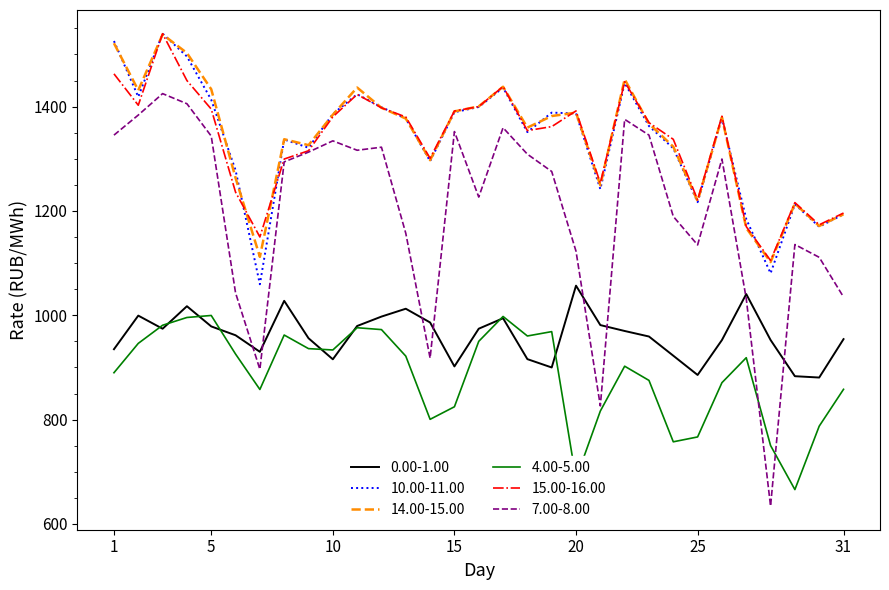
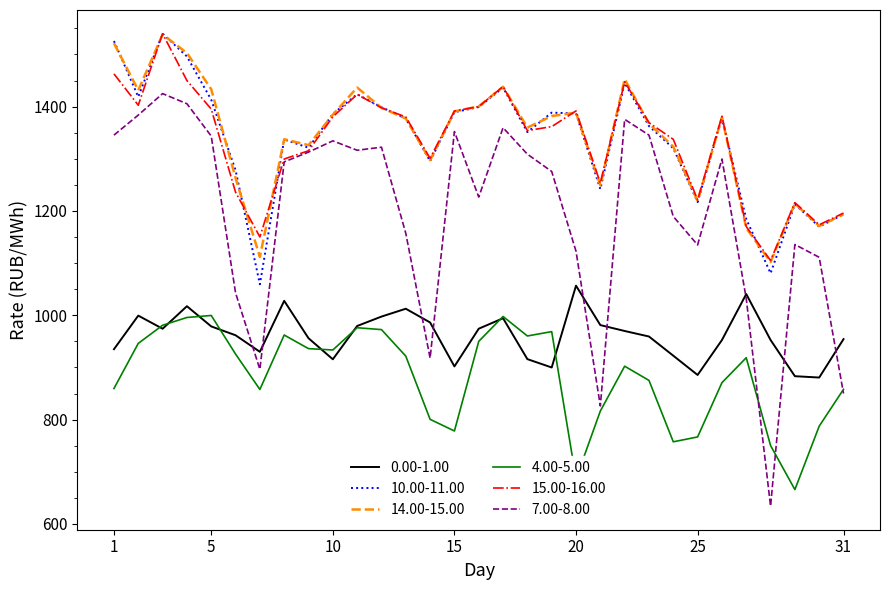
  {
    "0.00-1.00": {
      "1": 930,
      "5": 980,
      "10": 920,
      "15": 900,
      "20": 1060,
      "25": 890,
      "31": 950
    },
    "10.00-11.00": {
      "5": 1410
    },
    "14.00-15.00": {
      "5": 1430
    },
    "4.00-5.00": {
-     "1": 890,
+     "1": 860,
      "5": 1000,
      "10": 930,
-     "15": 820,
+     "15": 780,
      "25": 770,
      "31": 860
    },
    "15.00-16.00": {
      "1": 1460,
      "5": 1400
    },
    "7.00-8.00": {
      "1": 1350,
      "5": 1340,
      "10": 1330,
      "15": 1350,
      "20": 1120,
      "25": 1130,
-     "31": 1040
+     "31": 850
    }
  }
